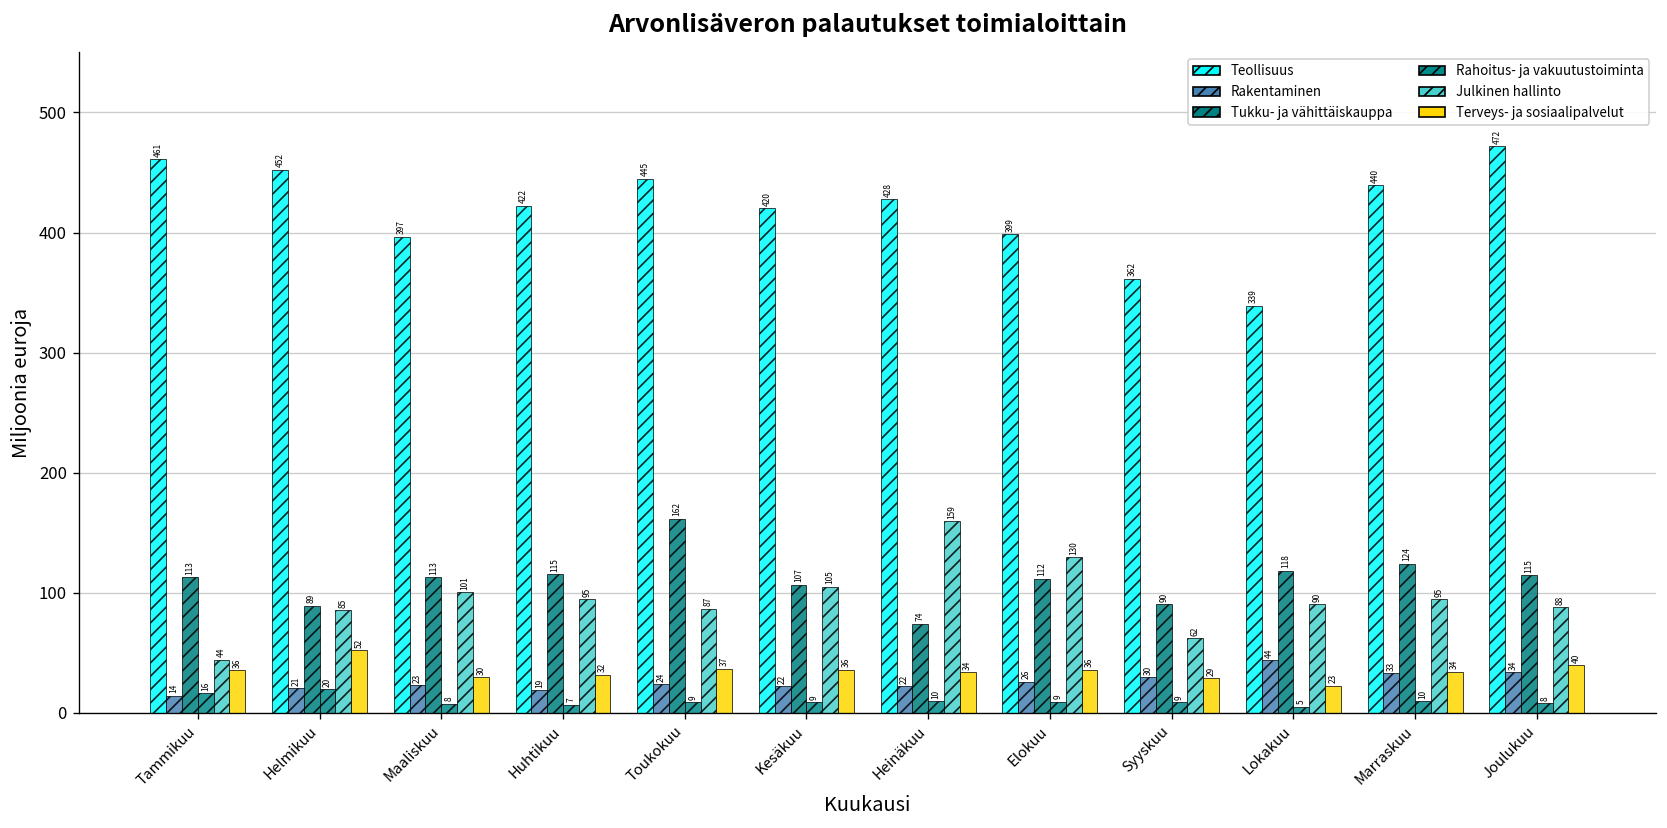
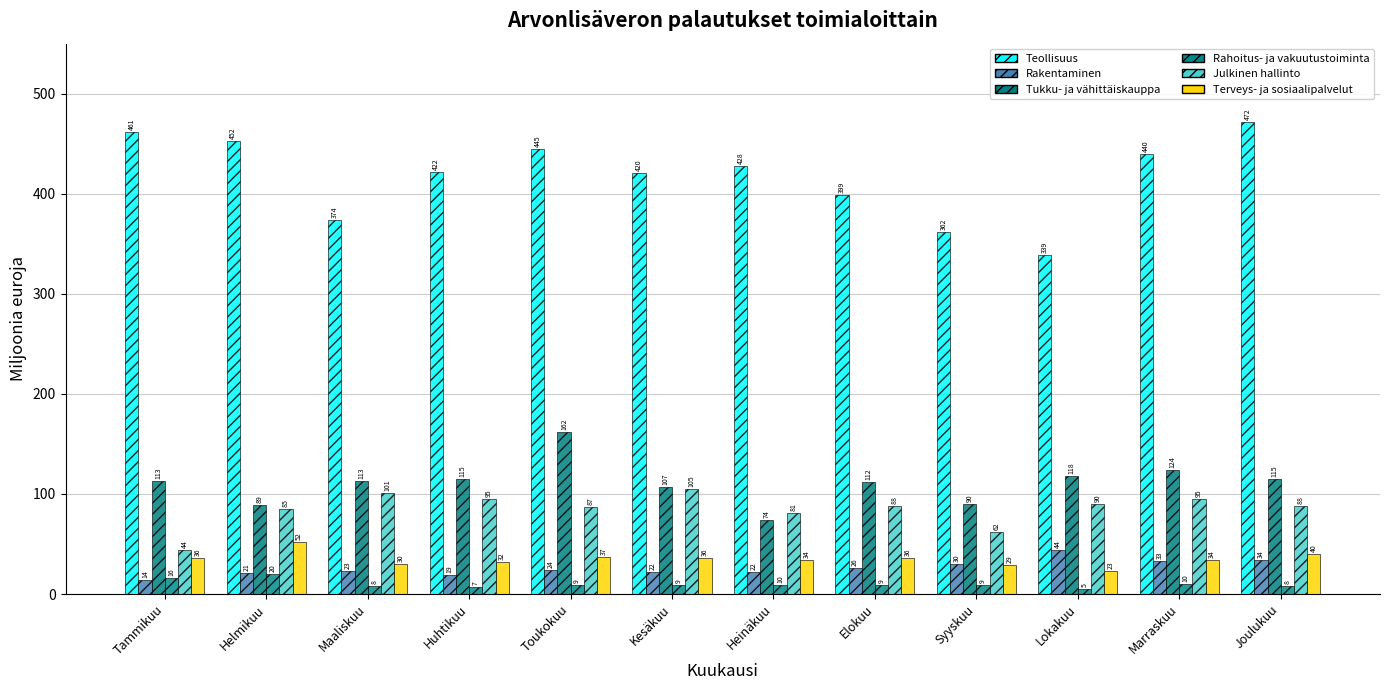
  {
    "Teollisuus": {
      "Tammikuu": 461,
      "Helmikuu": 452,
-     "Maaliskuu": 397,
+     "Maaliskuu": 374,
      "Huhtikuu": 422,
      "Toukokuu": 445,
      "Kesäkuu": 420,
      "Heinäkuu": 428,
      "Elokuu": 399,
      "Syyskuu": 362,
      "Lokakuu": 339,
      "Marraskuu": 440,
      "Joulukuu": 472
    },
    "Rakentaminen": {
      "Tammikuu": 14,
      "Helmikuu": 21,
      "Maaliskuu": 23,
      "Huhtikuu": 19,
      "Toukokuu": 24,
      "Kesäkuu": 22,
      "Heinäkuu": 22,
      "Elokuu": 26,
      "Syyskuu": 30,
      "Lokakuu": 44,
      "Marraskuu": 33,
      "Joulukuu": 34
    },
    "Julkinen hallinto": {
      "Tammikuu": 44,
      "Helmikuu": 85,
      "Maaliskuu": 101,
      "Huhtikuu": 95,
      "Toukokuu": 87,
      "Kesäkuu": 105,
-     "Heinäkuu": 159,
-     "Elokuu": 130,
+     "Heinäkuu": 81,
+     "Elokuu": 88,
      "Syyskuu": 62,
      "Lokakuu": 90,
      "Marraskuu": 95,
      "Joulukuu": 88
    },
    "Terveys- ja sosiaalipalvelut": {
      "Tammikuu": 36,
      "Helmikuu": 52,
      "Maaliskuu": 30,
      "Huhtikuu": 32,
      "Toukokuu": 37,
      "Kesäkuu": 36,
      "Heinäkuu": 34,
      "Elokuu": 36,
      "Syyskuu": 29,
      "Lokakuu": 23,
      "Marraskuu": 34,
      "Joulukuu": 40
    }
  }
